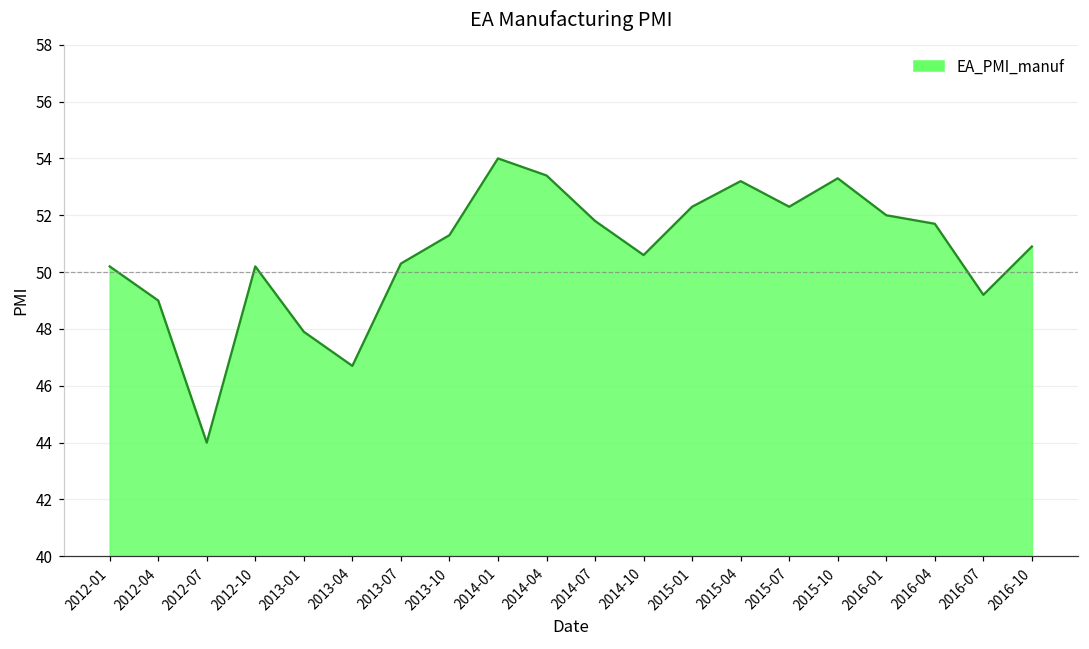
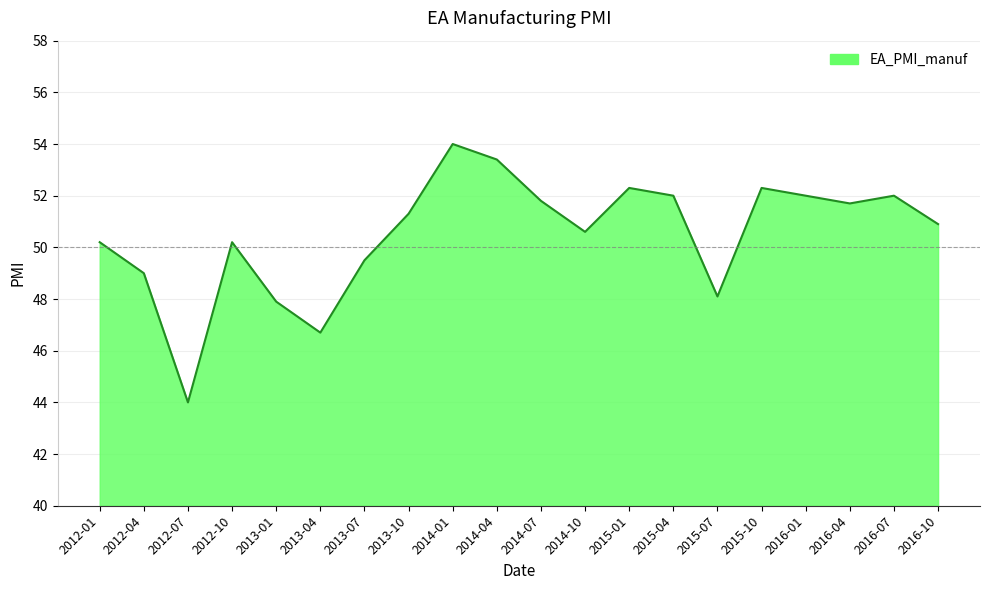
  {
    "2012-01": 50.2,
    "2012-04": 49.0,
    "2012-07": 44.0,
    "2012-10": 50.2,
    "2013-01": 47.9,
    "2013-04": 46.7,
-   "2013-07": 50.3,
+   "2013-07": 49.5,
    "2013-10": 51.3,
    "2014-01": 54.0,
    "2014-04": 53.4,
    "2014-07": 51.8,
    "2014-10": 50.6,
    "2015-01": 52.3,
-   "2015-04": 53.2,
-   "2015-07": 52.3,
-   "2015-10": 53.3,
+   "2015-04": 52.0,
+   "2015-07": 48.1,
+   "2015-10": 52.3,
    "2016-01": 52.0,
    "2016-04": 51.7,
-   "2016-07": 49.2,
+   "2016-07": 52.0,
    "2016-10": 50.9
  }
